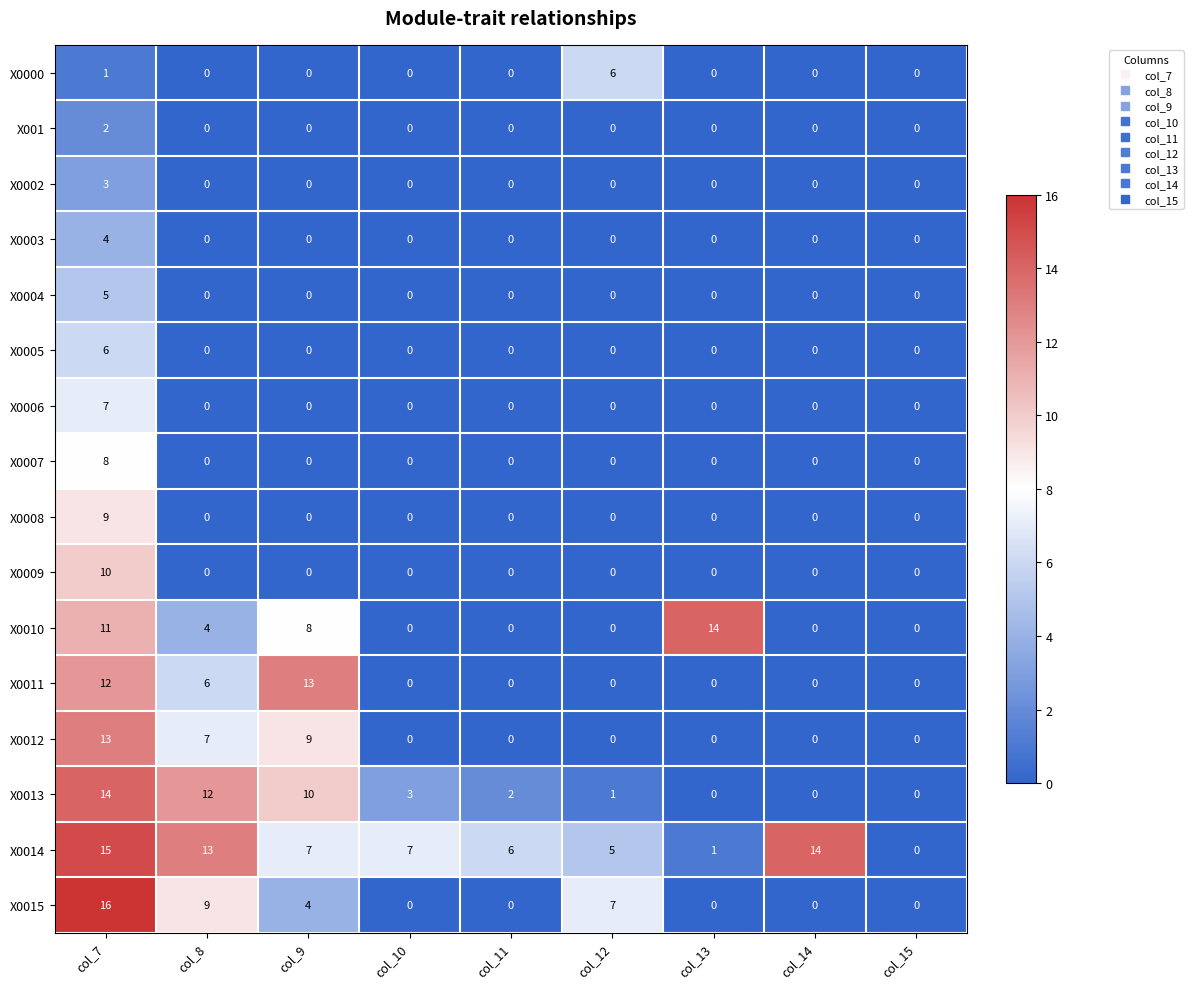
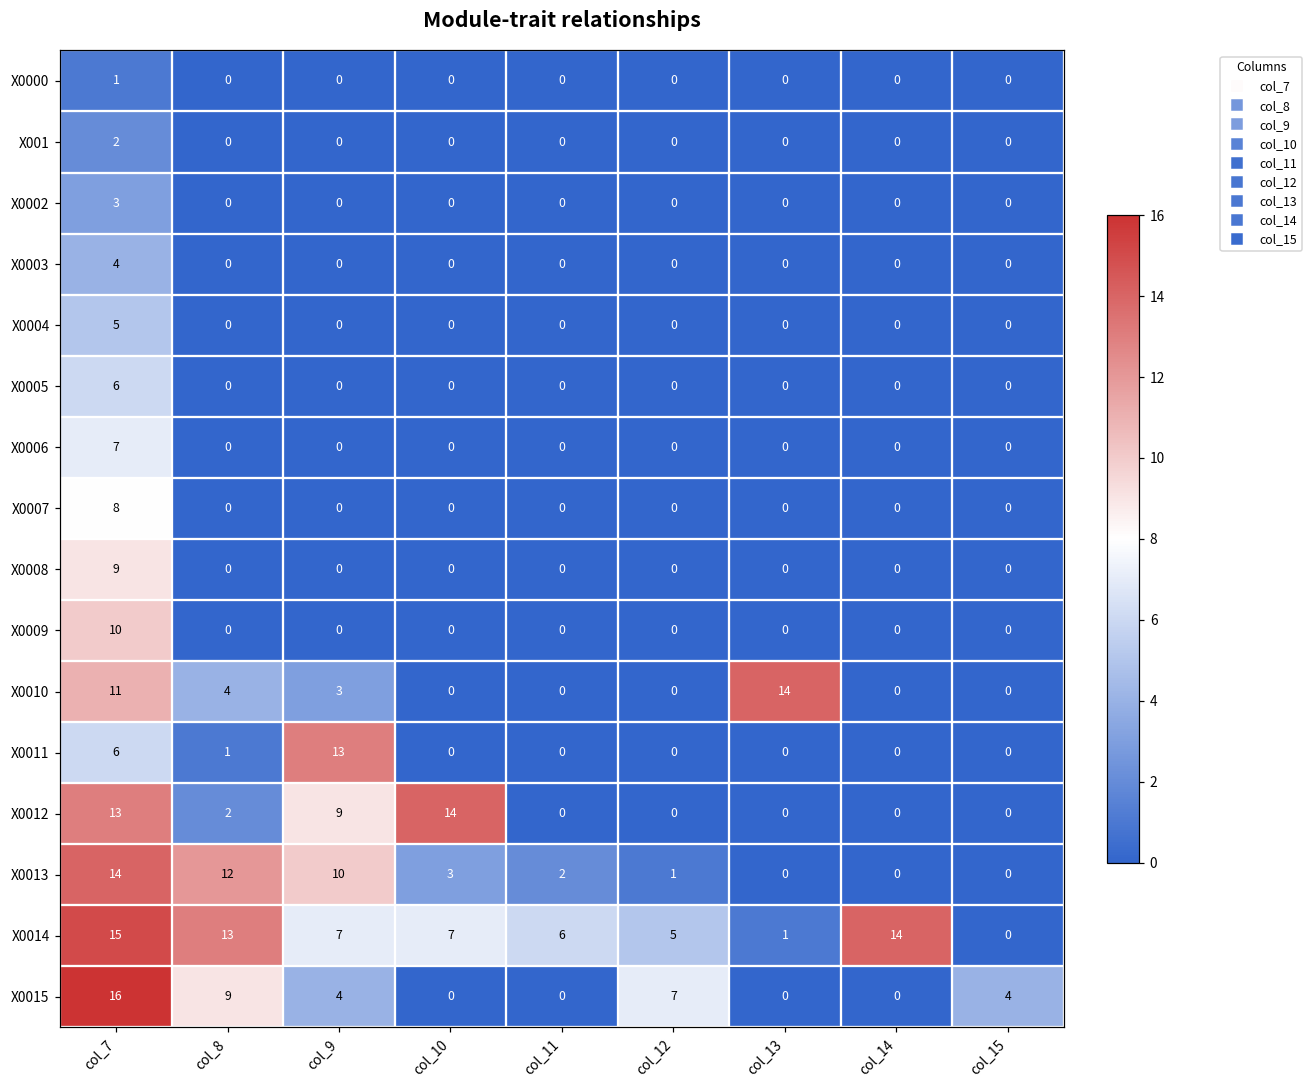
  {
    "X0000": {
      "col_7": 1,
      "col_8": 0,
      "col_9": 0,
      "col_10": 0,
      "col_11": 0,
-     "col_12": 6,
+     "col_12": 0,
      "col_13": 0,
      "col_14": 0,
      "col_15": 0
    },
    "X001": {
      "col_7": 2,
      "col_8": 0,
      "col_9": 0,
      "col_10": 0,
      "col_11": 0,
      "col_12": 0,
      "col_13": 0,
      "col_14": 0,
      "col_15": 0
    },
    "X0002": {
      "col_7": 3,
      "col_8": 0,
      "col_9": 0,
      "col_10": 0,
      "col_11": 0,
      "col_12": 0,
      "col_13": 0,
      "col_14": 0,
      "col_15": 0
    },
    "X0003": {
      "col_7": 4,
      "col_8": 0,
      "col_9": 0,
      "col_10": 0,
      "col_11": 0,
      "col_12": 0,
      "col_13": 0,
      "col_14": 0,
      "col_15": 0
    },
    "X0004": {
      "col_7": 5,
      "col_8": 0,
      "col_9": 0,
      "col_10": 0,
      "col_11": 0,
      "col_12": 0,
      "col_13": 0,
      "col_14": 0,
      "col_15": 0
    },
    "X0005": {
      "col_7": 6,
      "col_8": 0,
      "col_9": 0,
      "col_10": 0,
      "col_11": 0,
      "col_12": 0,
      "col_13": 0,
      "col_14": 0,
      "col_15": 0
    },
    "X0006": {
      "col_7": 7,
      "col_8": 0,
      "col_9": 0,
      "col_10": 0,
      "col_11": 0,
      "col_12": 0,
      "col_13": 0,
      "col_14": 0,
      "col_15": 0
    },
    "X0007": {
      "col_7": 8,
      "col_8": 0,
      "col_9": 0,
      "col_10": 0,
      "col_11": 0,
      "col_12": 0,
      "col_13": 0,
      "col_14": 0,
      "col_15": 0
    },
    "X0008": {
      "col_7": 9,
      "col_8": 0,
      "col_9": 0,
      "col_10": 0,
      "col_11": 0,
      "col_12": 0,
      "col_13": 0,
      "col_14": 0,
      "col_15": 0
    },
    "X0009": {
      "col_7": 10,
      "col_8": 0,
      "col_9": 0,
      "col_10": 0,
      "col_11": 0,
      "col_12": 0,
      "col_13": 0,
      "col_14": 0,
      "col_15": 0
    },
    "X0010": {
      "col_7": 11,
      "col_8": 4,
-     "col_9": 8,
+     "col_9": 3,
      "col_10": 0,
      "col_11": 0,
      "col_12": 0,
      "col_13": 14,
      "col_14": 0,
      "col_15": 0
    },
    "X0011": {
-     "col_7": 12,
-     "col_8": 6,
+     "col_7": 6,
+     "col_8": 1,
      "col_9": 13,
      "col_10": 0,
      "col_11": 0,
      "col_12": 0,
      "col_13": 0,
      "col_14": 0,
      "col_15": 0
    },
    "X0012": {
      "col_7": 13,
-     "col_8": 7,
+     "col_8": 2,
      "col_9": 9,
-     "col_10": 0,
+     "col_10": 14,
      "col_11": 0,
      "col_12": 0,
      "col_13": 0,
      "col_14": 0,
      "col_15": 0
    },
    "X0013": {
      "col_7": 14,
      "col_8": 12,
      "col_9": 10,
      "col_10": 3,
      "col_11": 2,
      "col_12": 1,
      "col_13": 0,
      "col_14": 0,
      "col_15": 0
    },
    "X0014": {
      "col_7": 15,
      "col_8": 13,
      "col_9": 7,
      "col_10": 7,
      "col_11": 6,
      "col_12": 5,
      "col_13": 1,
      "col_14": 14,
      "col_15": 0
    },
    "X0015": {
      "col_7": 16,
      "col_8": 9,
      "col_9": 4,
      "col_10": 0,
      "col_11": 0,
      "col_12": 7,
      "col_13": 0,
      "col_14": 0,
-     "col_15": 0
+     "col_15": 4
    }
  }
